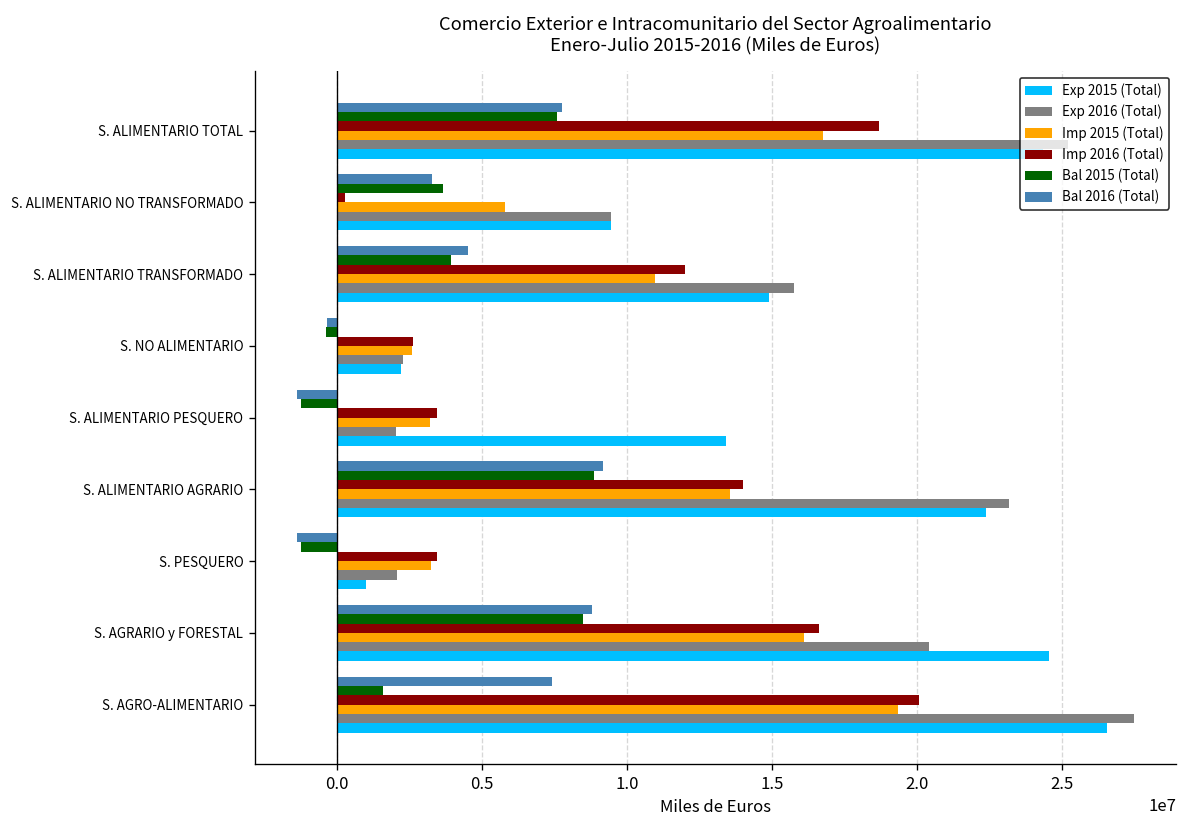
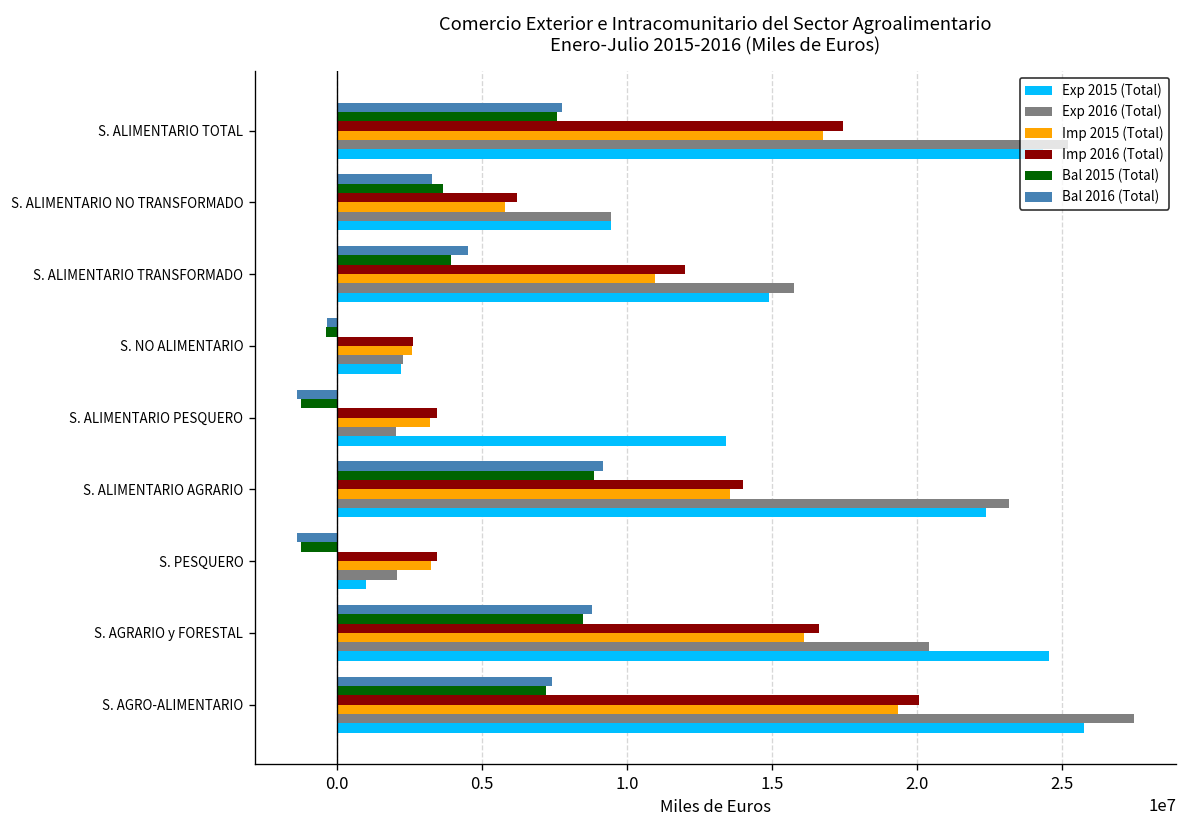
  {
    "Exp 2015 (Total)": {
      "S. ALIMENTARIO NO TRANSFORMADO": 9400000,
      "S. ALIMENTARIO TRANSFORMADO": 14900000,
      "S. NO ALIMENTARIO": 2200000,
      "S. ALIMENTARIO PESQUERO": 13400000,
      "S. ALIMENTARIO AGRARIO": 22400000,
      "S. PESQUERO": 1000000,
      "S. AGRARIO y FORESTAL": 24600000,
-     "S. AGRO-ALIMENTARIO": 26600000
+     "S. AGRO-ALIMENTARIO": 25800000
    },
    "Exp 2016 (Total)": {
      "S. ALIMENTARIO NO TRANSFORMADO": 9500000,
      "S. ALIMENTARIO TRANSFORMADO": 15800000,
      "S. NO ALIMENTARIO": 2300000,
      "S. ALIMENTARIO PESQUERO": 2000000,
      "S. ALIMENTARIO AGRARIO": 23200000,
      "S. PESQUERO": 2100000,
      "S. AGRARIO y FORESTAL": 20400000,
      "S. AGRO-ALIMENTARIO": 27500000
    },
    "Imp 2015 (Total)": {
      "S. ALIMENTARIO TOTAL": 16800000,
      "S. ALIMENTARIO NO TRANSFORMADO": 5800000,
      "S. ALIMENTARIO TRANSFORMADO": 11000000,
      "S. NO ALIMENTARIO": 2600000,
      "S. ALIMENTARIO PESQUERO": 3200000,
      "S. ALIMENTARIO AGRARIO": 13500000,
      "S. PESQUERO": 3200000,
      "S. AGRARIO y FORESTAL": 16100000,
      "S. AGRO-ALIMENTARIO": 19300000
    },
    "Imp 2016 (Total)": {
-     "S. ALIMENTARIO TOTAL": 18700000,
-     "S. ALIMENTARIO NO TRANSFORMADO": 300000,
+     "S. ALIMENTARIO TOTAL": 17400000,
+     "S. ALIMENTARIO NO TRANSFORMADO": 6200000,
      "S. ALIMENTARIO TRANSFORMADO": 12000000,
      "S. NO ALIMENTARIO": 2600000,
      "S. ALIMENTARIO PESQUERO": 3400000,
      "S. ALIMENTARIO AGRARIO": 14000000,
      "S. PESQUERO": 3500000,
      "S. AGRARIO y FORESTAL": 16600000,
      "S. AGRO-ALIMENTARIO": 20100000
    },
    "Bal 2015 (Total)": {
      "S. ALIMENTARIO TOTAL": 7600000,
      "S. ALIMENTARIO NO TRANSFORMADO": 3700000,
      "S. ALIMENTARIO TRANSFORMADO": 3900000,
      "S. NO ALIMENTARIO": -400000,
      "S. ALIMENTARIO PESQUERO": -1300000,
      "S. ALIMENTARIO AGRARIO": 8800000,
      "S. PESQUERO": -1300000,
      "S. AGRARIO y FORESTAL": 8500000,
-     "S. AGRO-ALIMENTARIO": 1600000
+     "S. AGRO-ALIMENTARIO": 7200000
    },
    "Bal 2016 (Total)": {
      "S. ALIMENTARIO TOTAL": 7800000,
      "S. ALIMENTARIO NO TRANSFORMADO": 3300000,
      "S. ALIMENTARIO TRANSFORMADO": 4500000,
      "S. NO ALIMENTARIO": -400000,
      "S. ALIMENTARIO PESQUERO": -1400000,
      "S. ALIMENTARIO AGRARIO": 9200000,
      "S. PESQUERO": -1400000,
      "S. AGRARIO y FORESTAL": 8800000,
      "S. AGRO-ALIMENTARIO": 7400000
    }
  }
